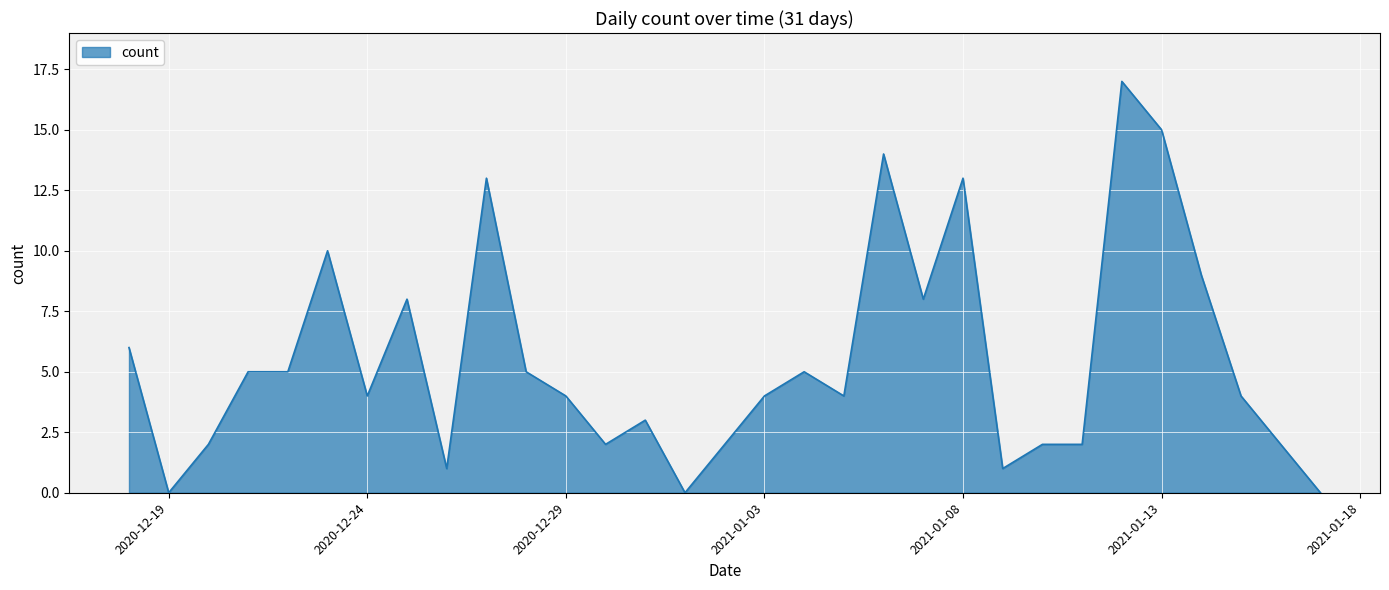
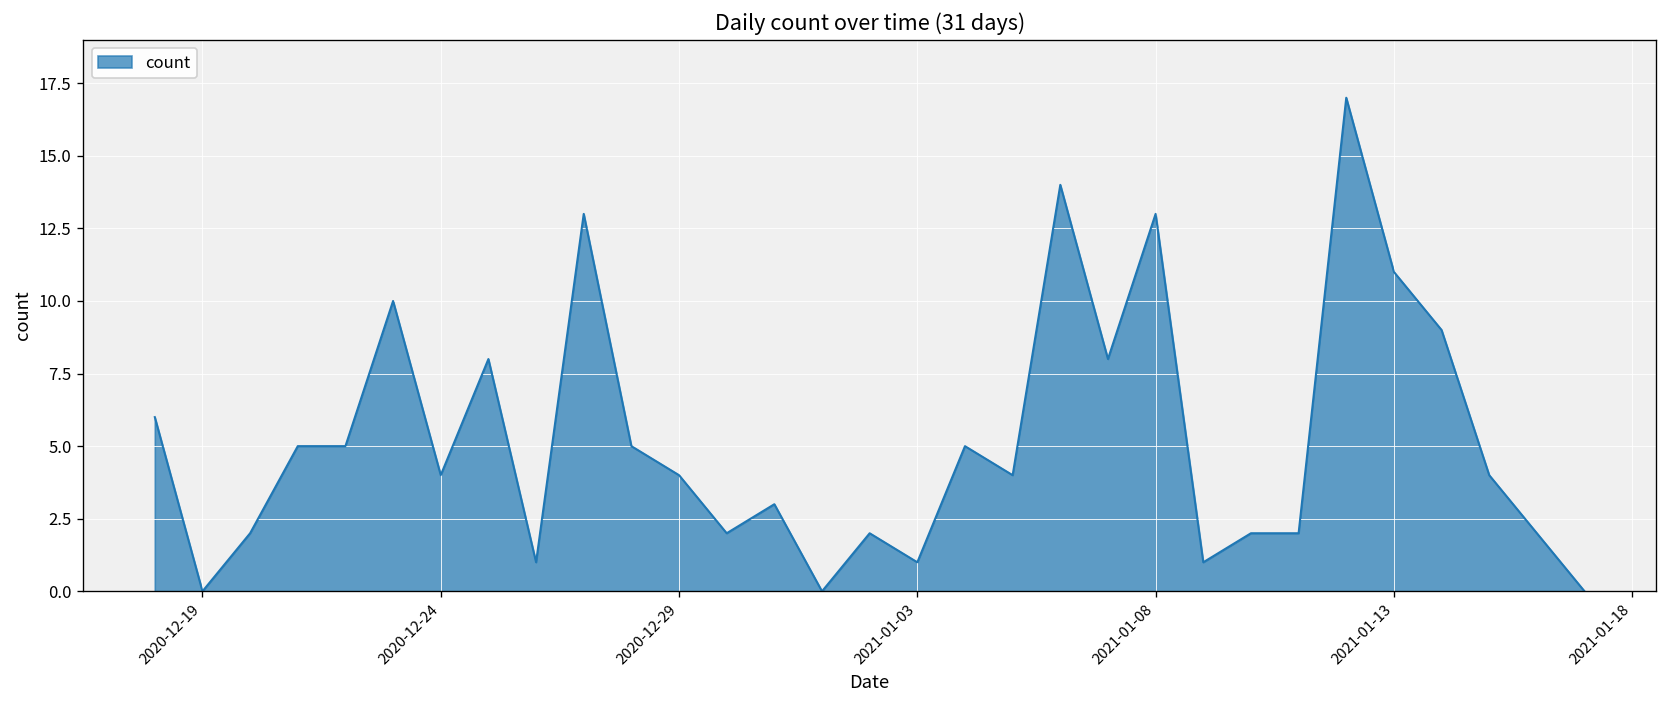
  {
    "2020-12-19": 0,
    "2020-12-24": 4,
    "2020-12-29": 4,
-   "2021-01-03": 4,
+   "2021-01-03": 1,
    "2021-01-08": 13,
-   "2021-01-13": 15
+   "2021-01-13": 11
  }
